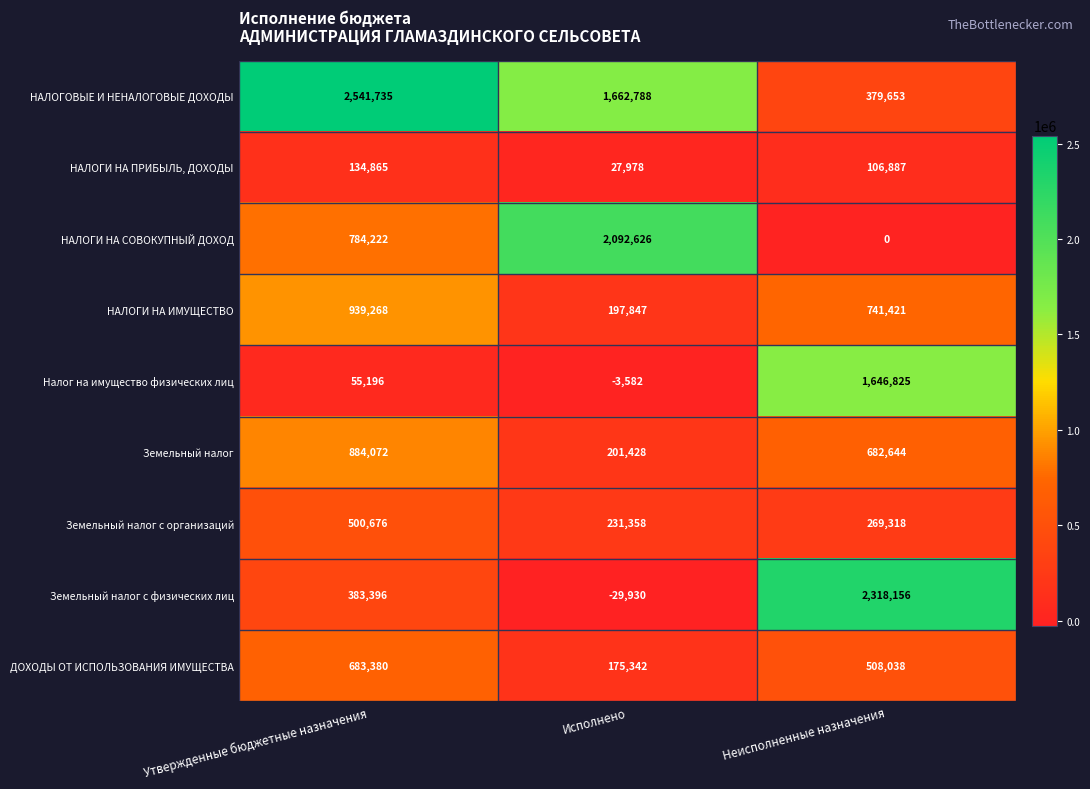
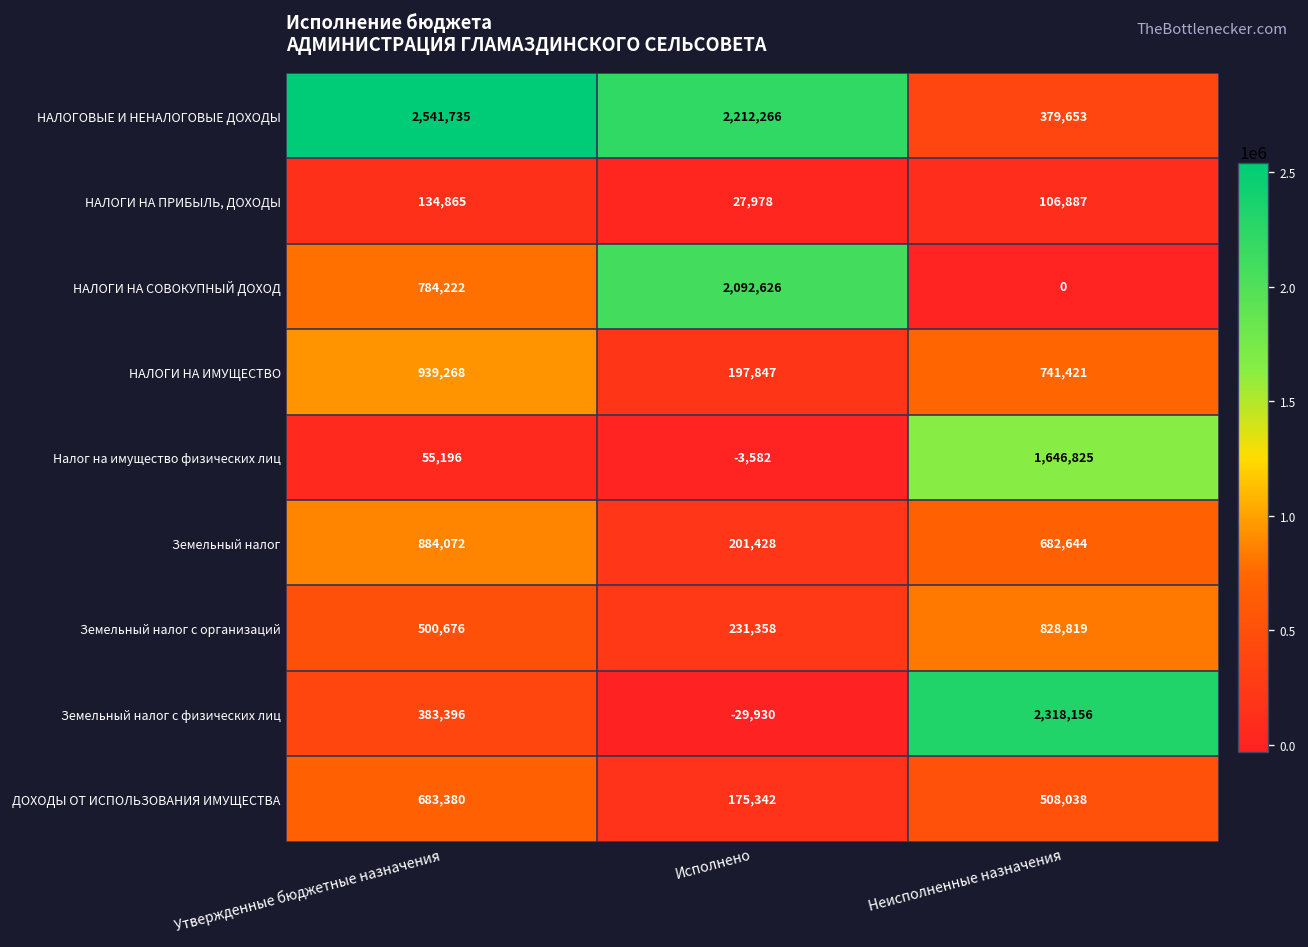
  {
    "НАЛОГОВЫЕ И НЕНАЛОГОВЫЕ ДОХОДЫ": {
      "Утвержденные бюджетные назначения": "2,541,735",
-     "Исполнено": "1,662,788",
+     "Исполнено": "2,212,266",
      "Неисполненные назначения": "379,653"
    },
    "НАЛОГИ НА ПРИБЫЛЬ, ДОХОДЫ": {
      "Утвержденные бюджетные назначения": "134,865",
      "Исполнено": "27,978",
      "Неисполненные назначения": "106,887"
    },
    "НАЛОГИ НА СОВОКУПНЫЙ ДОХОД": {
      "Утвержденные бюджетные назначения": "784,222",
      "Исполнено": "2,092,626",
      "Неисполненные назначения": "0"
    },
    "НАЛОГИ НА ИМУЩЕСТВО": {
      "Утвержденные бюджетные назначения": "939,268",
      "Исполнено": "197,847",
      "Неисполненные назначения": "741,421"
    },
    "Налог на имущество физических лиц": {
      "Утвержденные бюджетные назначения": "55,196",
      "Исполнено": "-3,582",
      "Неисполненные назначения": "1,646,825"
    },
    "Земельный налог": {
      "Утвержденные бюджетные назначения": "884,072",
      "Исполнено": "201,428",
      "Неисполненные назначения": "682,644"
    },
    "Земельный налог с организаций": {
      "Утвержденные бюджетные назначения": "500,676",
      "Исполнено": "231,358",
-     "Неисполненные назначения": "269,318"
+     "Неисполненные назначения": "828,819"
    },
    "Земельный налог с физических лиц": {
      "Утвержденные бюджетные назначения": "383,396",
      "Исполнено": "-29,930",
      "Неисполненные назначения": "2,318,156"
    },
    "ДОХОДЫ ОТ ИСПОЛЬЗОВАНИЯ ИМУЩЕСТВА": {
      "Утвержденные бюджетные назначения": "683,380",
      "Исполнено": "175,342",
      "Неисполненные назначения": "508,038"
    }
  }
